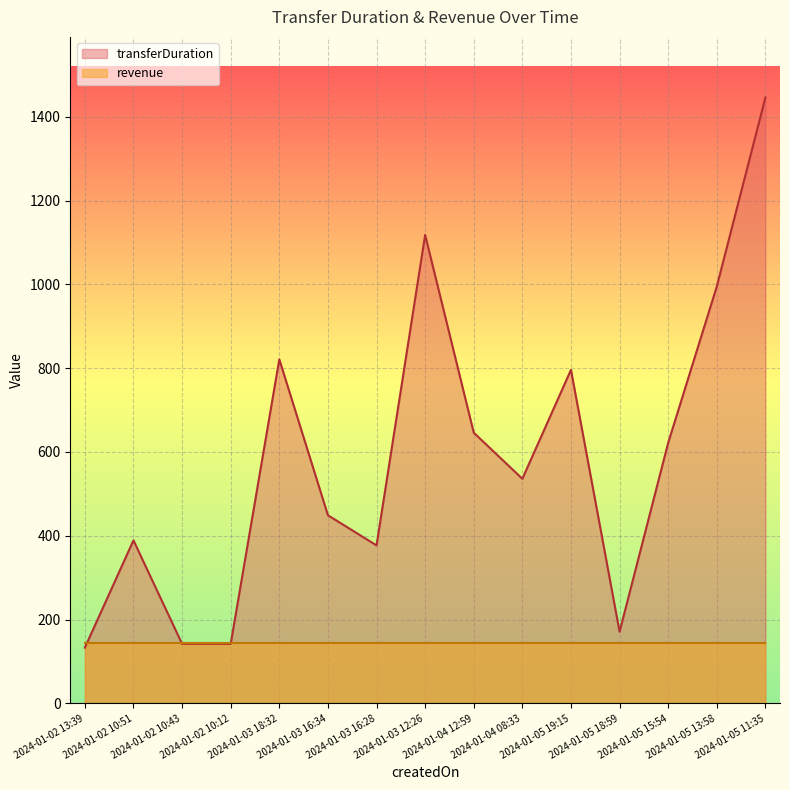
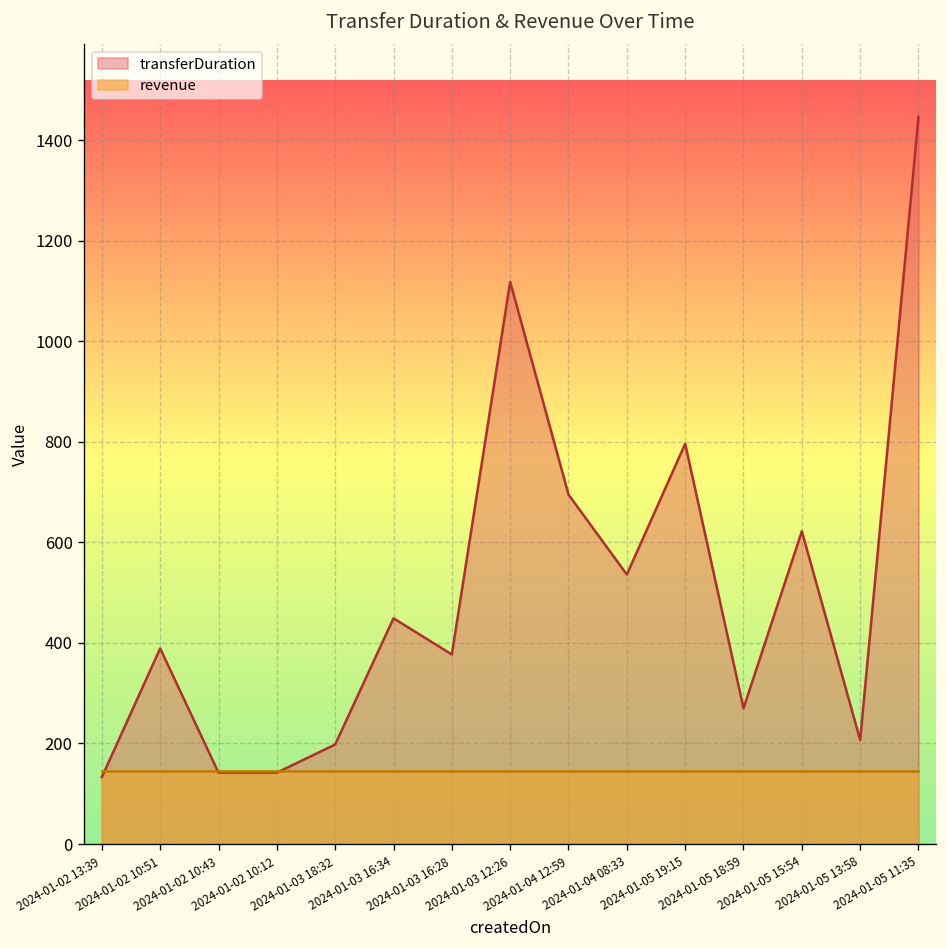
  {
    "transferDuration": {
      "2024-01-02 13:39": 130,
      "2024-01-02 10:51": 390,
-     "2024-01-03 18:32": 820,
+     "2024-01-03 18:32": 200,
      "2024-01-03 16:34": 450,
      "2024-01-03 16:28": 380,
      "2024-01-03 12:26": 1120,
-     "2024-01-04 12:59": 650,
+     "2024-01-04 12:59": 700,
      "2024-01-04 08:33": 540,
      "2024-01-05 19:15": 800,
-     "2024-01-05 18:59": 170,
+     "2024-01-05 18:59": 270,
      "2024-01-05 15:54": 620,
-     "2024-01-05 13:58": 1000,
+     "2024-01-05 13:58": 210,
      "2024-01-05 11:35": 1450
    },
    "revenue": {
      "2024-01-02 13:39": 140,
      "2024-01-02 10:51": 140,
      "2024-01-03 18:32": 140,
      "2024-01-03 16:34": 140,
      "2024-01-03 16:28": 140,
      "2024-01-03 12:26": 140,
      "2024-01-04 12:59": 140,
      "2024-01-04 08:33": 140,
      "2024-01-05 19:15": 140,
      "2024-01-05 18:59": 140,
      "2024-01-05 15:54": 140,
      "2024-01-05 13:58": 140,
      "2024-01-05 11:35": 140
    }
  }
